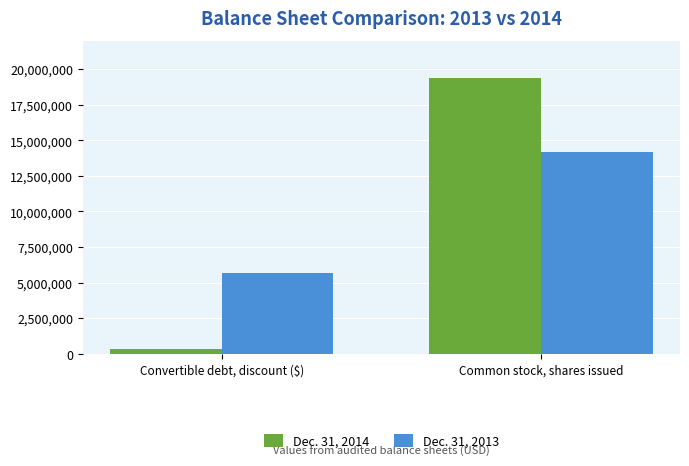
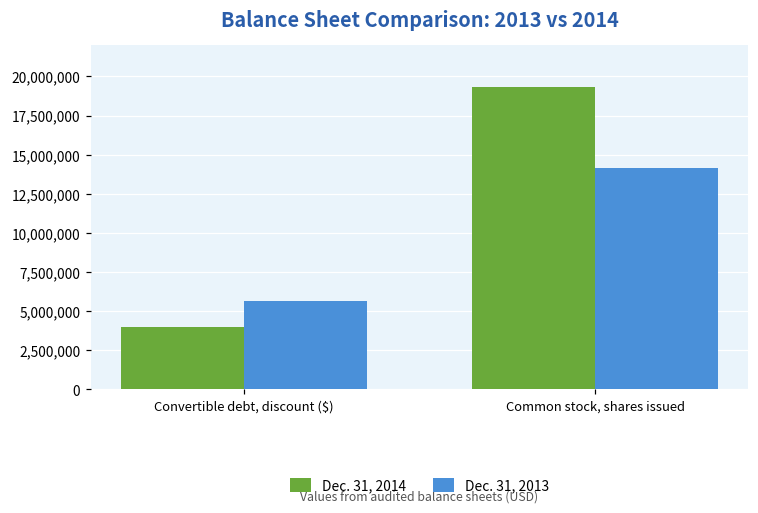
  {
    "Dec. 31, 2014": {
-     "Convertible debt, discount ($)": "300,000",
+     "Convertible debt, discount ($)": "4,000,000",
      "Common stock, shares issued": "19,400,000"
    },
    "Dec. 31, 2013": {
      "Convertible debt, discount ($)": "5,700,000",
      "Common stock, shares issued": "14,200,000"
    }
  }
